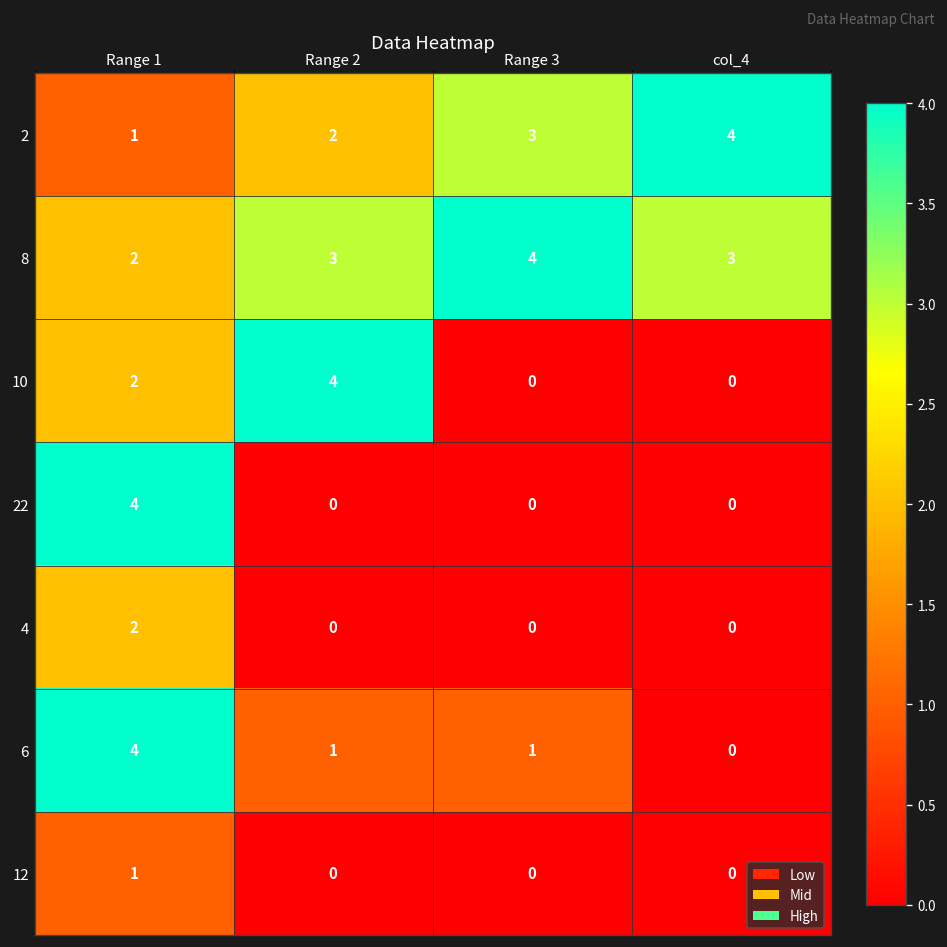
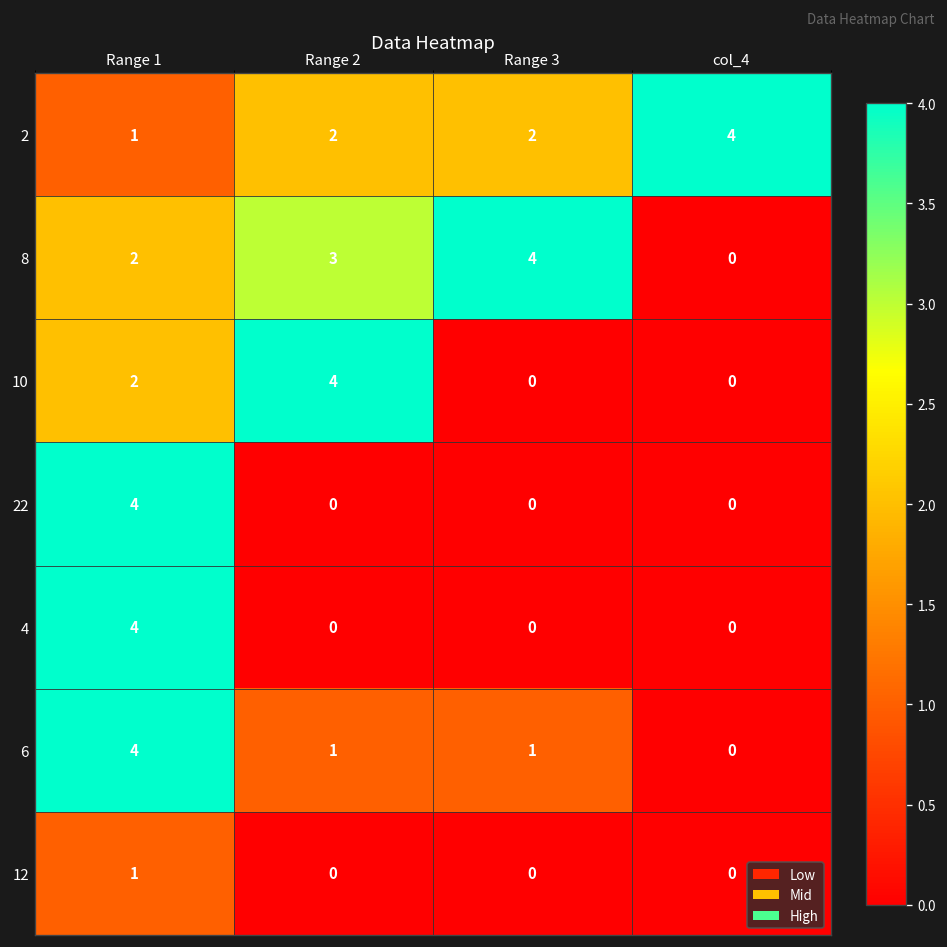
  {
    "2": {
      "Range 1": 1,
      "Range 2": 2,
-     "Range 3": 3,
+     "Range 3": 2,
      "col_4": 4
    },
    "8": {
      "Range 1": 2,
      "Range 2": 3,
      "Range 3": 4,
-     "col_4": 3
+     "col_4": 0
    },
    "10": {
      "Range 1": 2,
      "Range 2": 4,
      "Range 3": 0,
      "col_4": 0
    },
    "22": {
      "Range 1": 4,
      "Range 2": 0,
      "Range 3": 0,
      "col_4": 0
    },
    "4": {
-     "Range 1": 2,
+     "Range 1": 4,
      "Range 2": 0,
      "Range 3": 0,
      "col_4": 0
    },
    "6": {
      "Range 1": 4,
      "Range 2": 1,
      "Range 3": 1,
      "col_4": 0
    },
    "12": {
      "Range 1": 1,
      "Range 2": 0,
      "Range 3": 0,
      "col_4": 0
    }
  }
